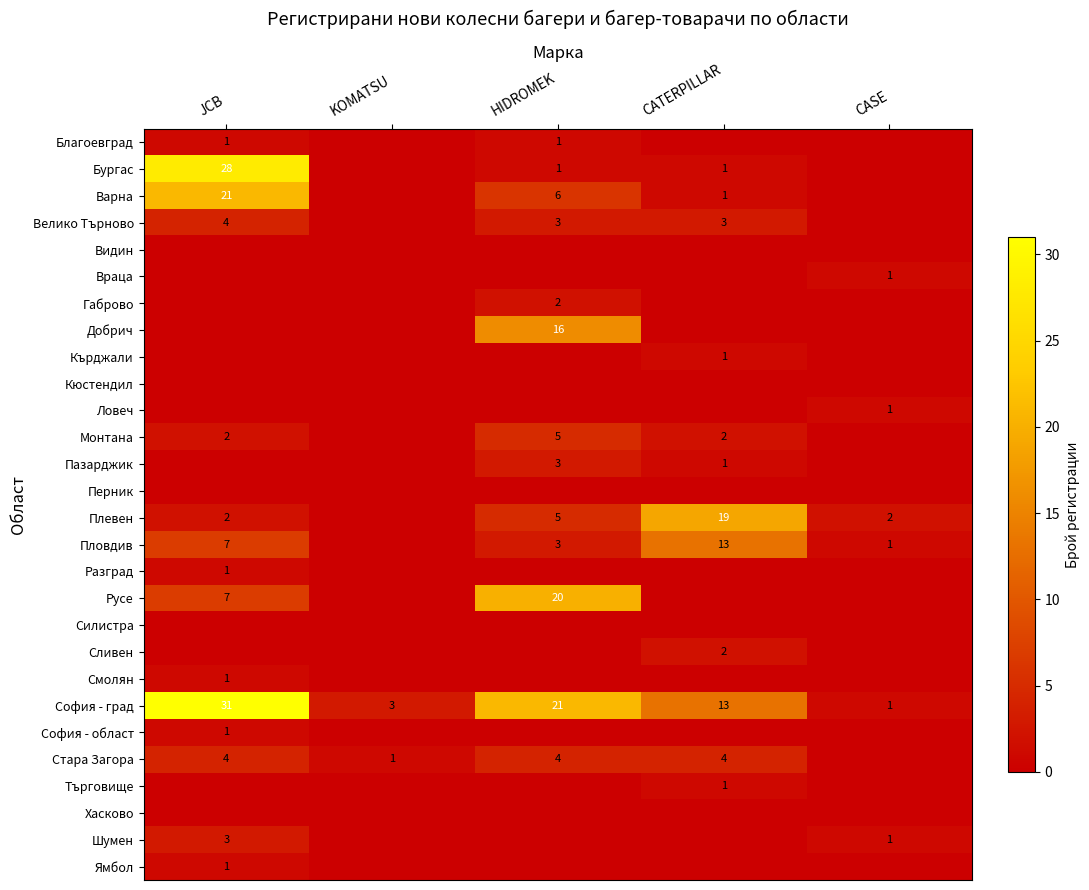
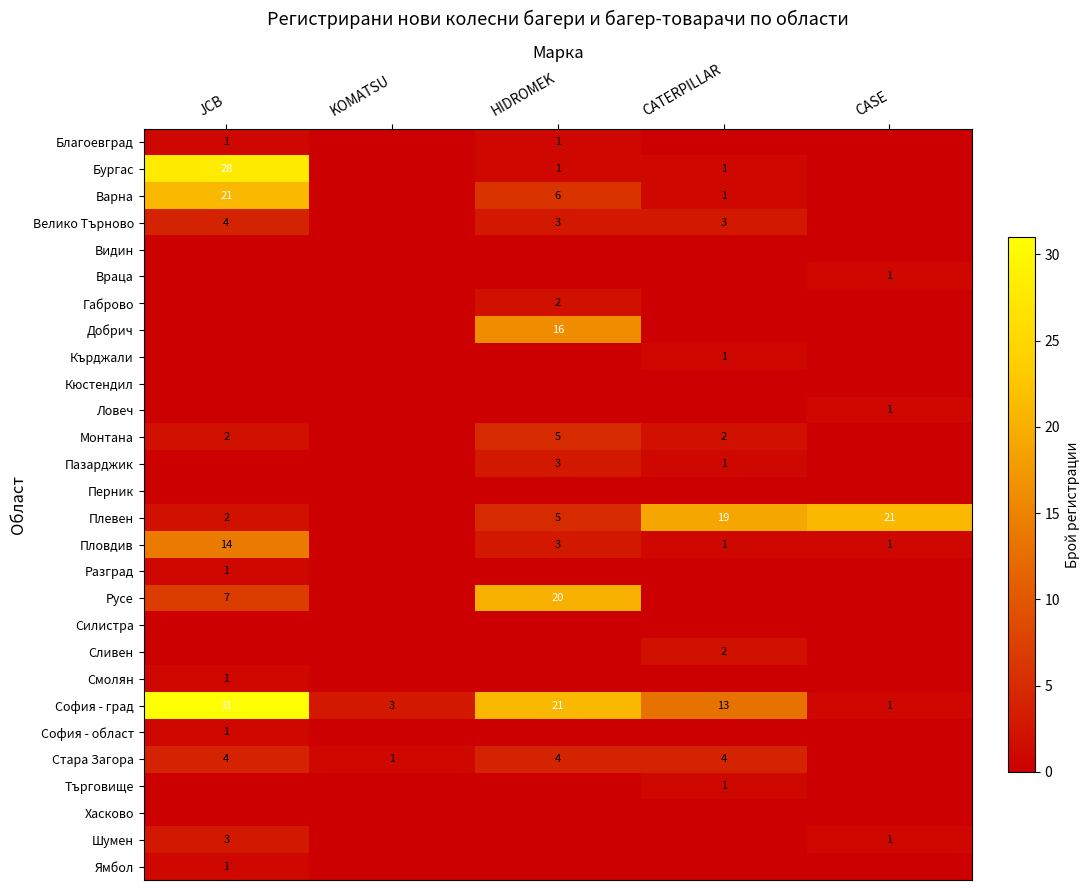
  {
    "Благоевград": {
      "JCB": 1,
      "HIDROMEK": 1
    },
    "Бургас": {
      "JCB": 28,
      "HIDROMEK": 1,
      "CATERPILLAR": 1
    },
    "Варна": {
      "JCB": 21,
      "HIDROMEK": 6,
      "CATERPILLAR": 1
    },
    "Велико Търново": {
      "JCB": 4,
      "HIDROMEK": 3,
      "CATERPILLAR": 3
    },
    "Враца": {
      "CASE": 1
    },
    "Габрово": {
      "HIDROMEK": 2
    },
    "Добрич": {
      "HIDROMEK": 16
    },
    "Кърджали": {
      "CATERPILLAR": 1
    },
    "Ловеч": {
      "CASE": 1
    },
    "Монтана": {
      "JCB": 2,
      "HIDROMEK": 5,
      "CATERPILLAR": 2
    },
    "Пазарджик": {
      "HIDROMEK": 3,
      "CATERPILLAR": 1
    },
    "Плевен": {
      "JCB": 2,
      "HIDROMEK": 5,
      "CATERPILLAR": 19,
-     "CASE": 2
+     "CASE": 21
    },
    "Пловдив": {
-     "JCB": 7,
+     "JCB": 14,
      "HIDROMEK": 3,
-     "CATERPILLAR": 13,
+     "CATERPILLAR": 1,
      "CASE": 1
    },
    "Разград": {
      "JCB": 1
    },
    "Русе": {
      "JCB": 7,
      "HIDROMEK": 20
    },
    "Сливен": {
      "CATERPILLAR": 2
    },
    "Смолян": {
      "JCB": 1
    },
    "София - град": {
      "JCB": 31,
      "KOMATSU": 3,
      "HIDROMEK": 21,
      "CATERPILLAR": 13,
      "CASE": 1
    },
    "София - област": {
      "JCB": 1
    },
    "Стара Загора": {
      "JCB": 4,
      "KOMATSU": 1,
      "HIDROMEK": 4,
      "CATERPILLAR": 4
    },
    "Търговище": {
      "CATERPILLAR": 1
    },
    "Шумен": {
      "JCB": 3,
      "CASE": 1
    },
    "Ямбол": {
      "JCB": 1
    }
  }
